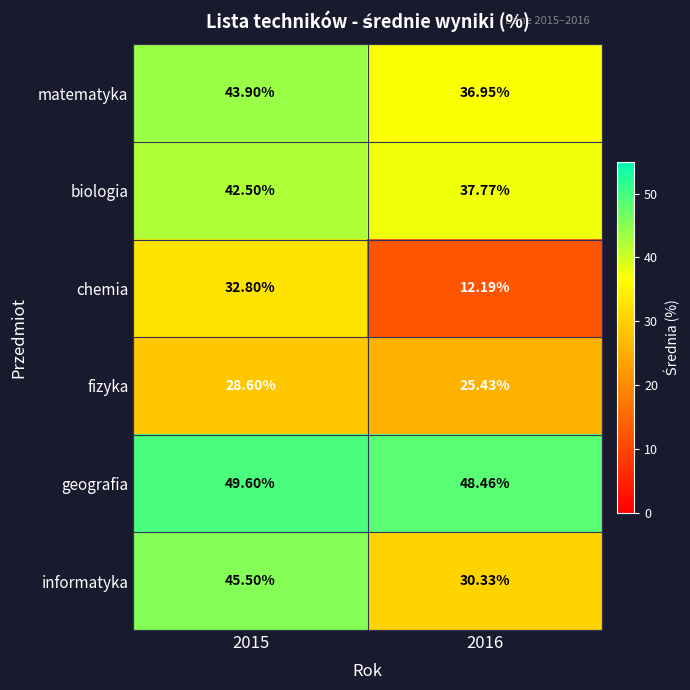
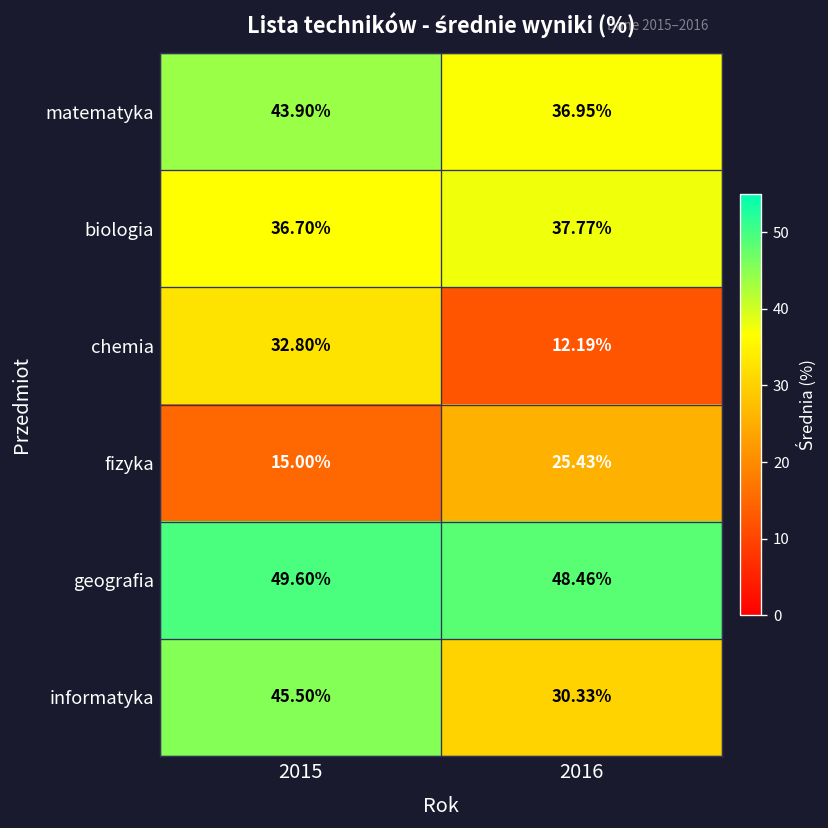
  {
    "matematyka": {
      "2015": "43.90%",
      "2016": "36.95%"
    },
    "biologia": {
-     "2015": "42.50%",
+     "2015": "36.70%",
      "2016": "37.77%"
    },
    "chemia": {
      "2015": "32.80%",
      "2016": "12.19%"
    },
    "fizyka": {
-     "2015": "28.60%",
+     "2015": "15.00%",
      "2016": "25.43%"
    },
    "geografia": {
      "2015": "49.60%",
      "2016": "48.46%"
    },
    "informatyka": {
      "2015": "45.50%",
      "2016": "30.33%"
    }
  }
